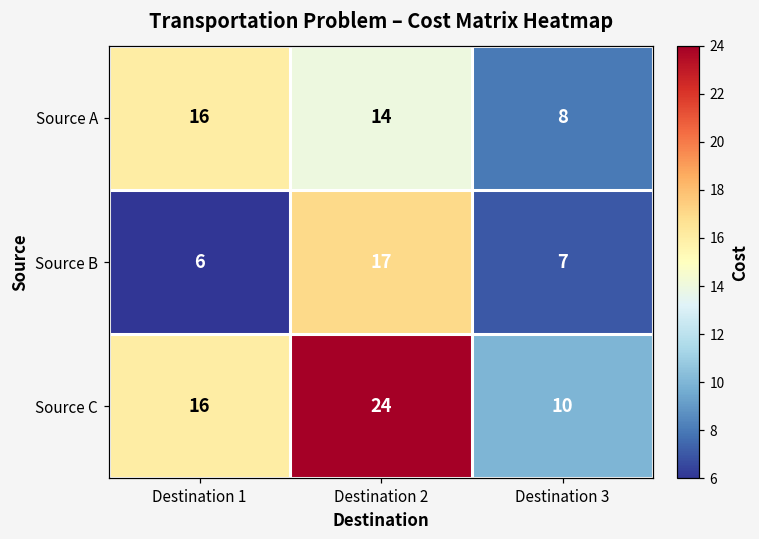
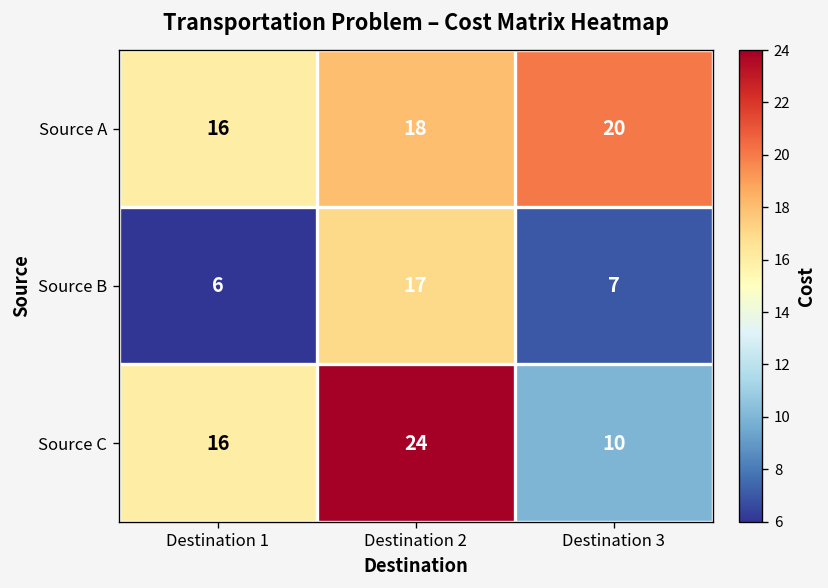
  {
    "Source A": {
      "Destination 1": 16,
-     "Destination 2": 14,
-     "Destination 3": 8
+     "Destination 2": 18,
+     "Destination 3": 20
    },
    "Source B": {
      "Destination 1": 6,
      "Destination 2": 17,
      "Destination 3": 7
    },
    "Source C": {
      "Destination 1": 16,
      "Destination 2": 24,
      "Destination 3": 10
    }
  }
